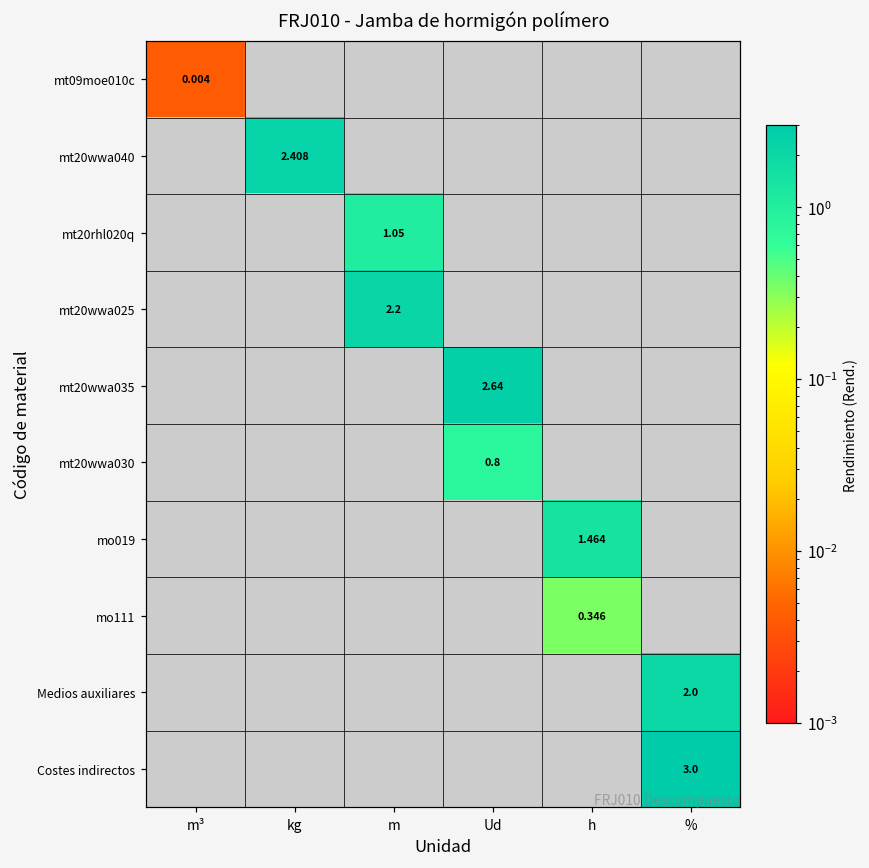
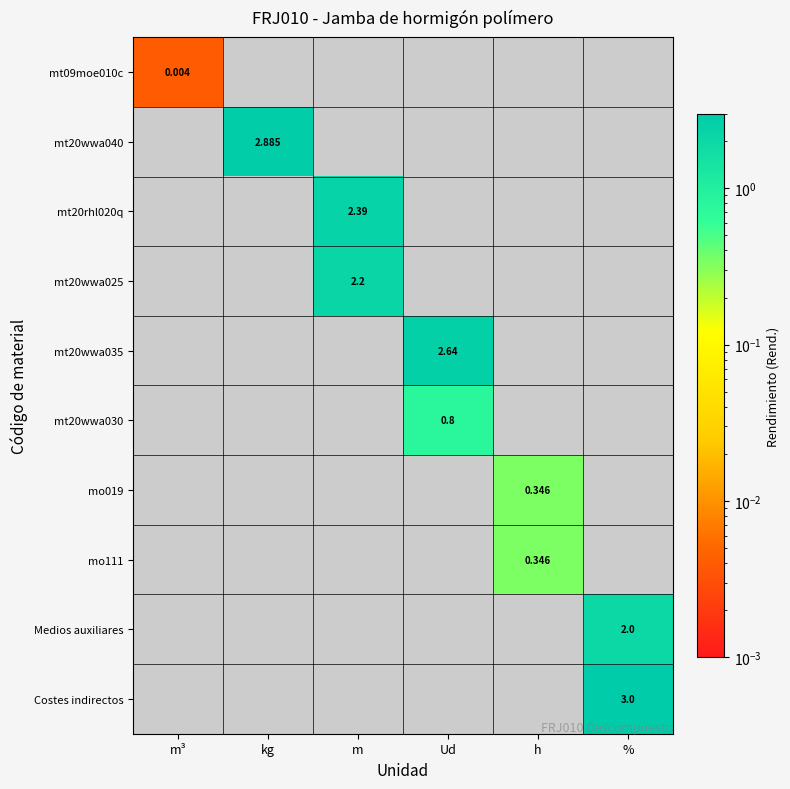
  {
    "mt09moe010c": {
      "m³": 0.004
    },
    "mt20wwa040": {
-     "kg": 2.408
+     "kg": 2.885
    },
    "mt20rhl020q": {
-     "m": 1.05
+     "m": 2.39
    },
    "mt20wwa025": {
      "m": 2.2
    },
    "mt20wwa035": {
      "Ud": 2.64
    },
    "mt20wwa030": {
      "Ud": 0.8
    },
    "mo019": {
-     "h": 1.464
+     "h": 0.346
    },
    "mo111": {
      "h": 0.346
    },
    "Medios auxiliares": {
      "%": 2.0
    }
  }
